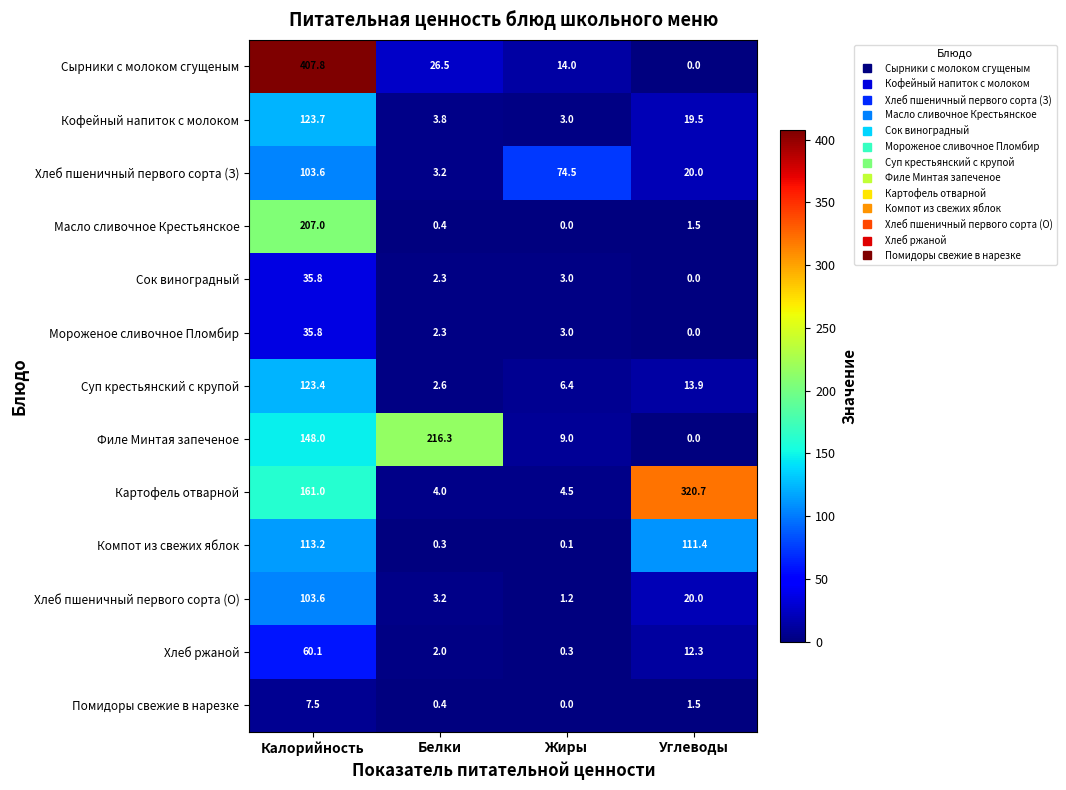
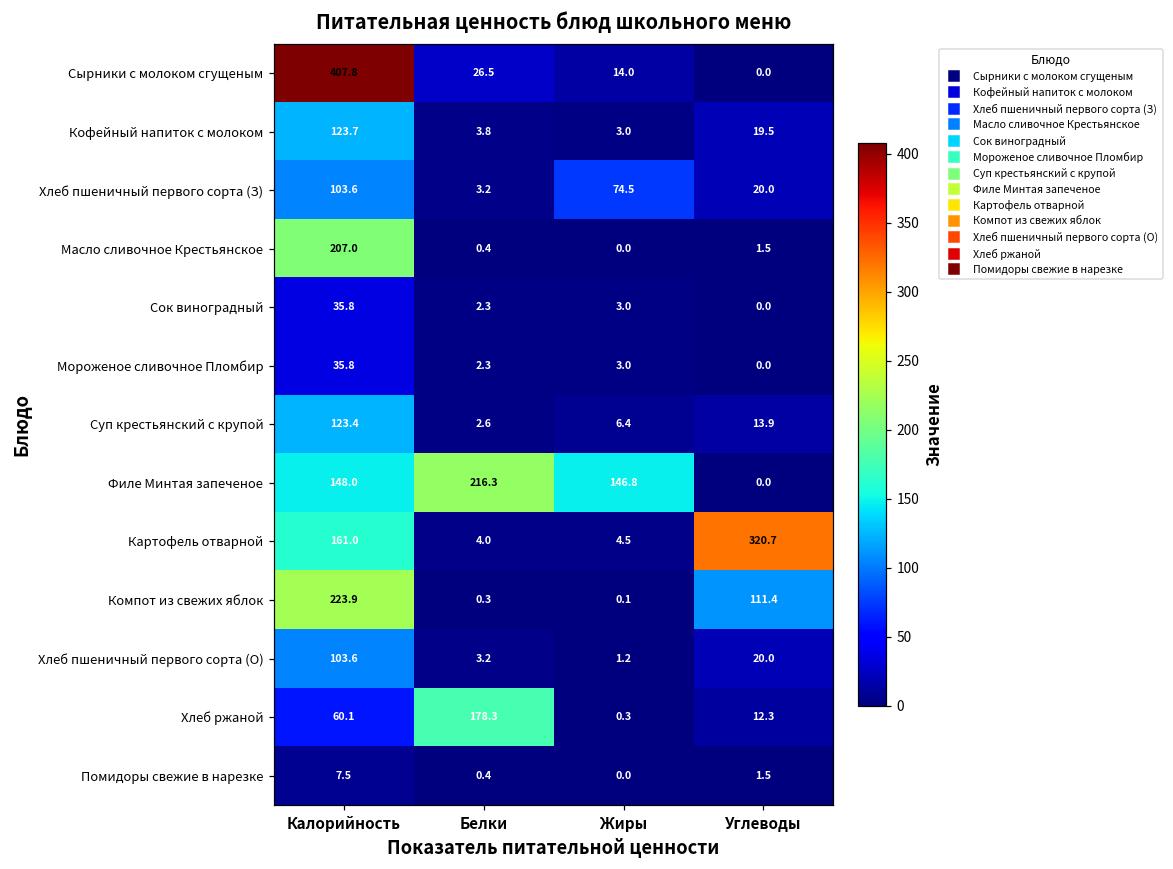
  {
    "Сырники с молоком сгущеным": {
      "Калорийность": 407.8,
      "Белки": 26.5,
      "Жиры": 14.0,
      "Углеводы": 0.0
    },
    "Кофейный напиток с молоком": {
      "Калорийность": 123.7,
      "Белки": 3.8,
      "Жиры": 3.0,
      "Углеводы": 19.5
    },
    "Хлеб пшеничный первого сорта (З)": {
      "Калорийность": 103.6,
      "Белки": 3.2,
      "Жиры": 74.5,
      "Углеводы": 20.0
    },
    "Масло сливочное Крестьянское": {
      "Калорийность": 207.0,
      "Белки": 0.4,
      "Жиры": 0.0,
      "Углеводы": 1.5
    },
    "Сок виноградный": {
      "Калорийность": 35.8,
      "Белки": 2.3,
      "Жиры": 3.0,
      "Углеводы": 0.0
    },
    "Мороженое сливочное Пломбир": {
      "Калорийность": 35.8,
      "Белки": 2.3,
      "Жиры": 3.0,
      "Углеводы": 0.0
    },
    "Суп крестьянский с крупой": {
      "Калорийность": 123.4,
      "Белки": 2.6,
      "Жиры": 6.4,
      "Углеводы": 13.9
    },
    "Филе Минтая запеченое": {
      "Калорийность": 148.0,
      "Белки": 216.3,
-     "Жиры": 9.0,
+     "Жиры": 146.8,
      "Углеводы": 0.0
    },
    "Картофель отварной": {
      "Калорийность": 161.0,
      "Белки": 4.0,
      "Жиры": 4.5,
      "Углеводы": 320.7
    },
    "Компот из свежих яблок": {
-     "Калорийность": 113.2,
+     "Калорийность": 223.9,
      "Белки": 0.3,
      "Жиры": 0.1,
      "Углеводы": 111.4
    },
    "Хлеб пшеничный первого сорта (О)": {
      "Калорийность": 103.6,
      "Белки": 3.2,
      "Жиры": 1.2,
      "Углеводы": 20.0
    },
    "Хлеб ржаной": {
      "Калорийность": 60.1,
-     "Белки": 2.0,
+     "Белки": 178.3,
      "Жиры": 0.3,
      "Углеводы": 12.3
    },
    "Помидоры свежие в нарезке": {
      "Калорийность": 7.5,
      "Белки": 0.4,
      "Жиры": 0.0,
      "Углеводы": 1.5
    }
  }
